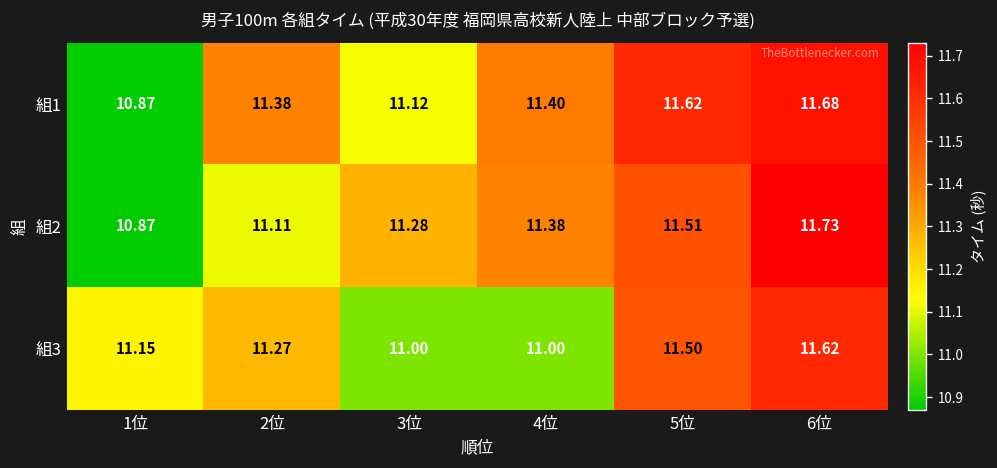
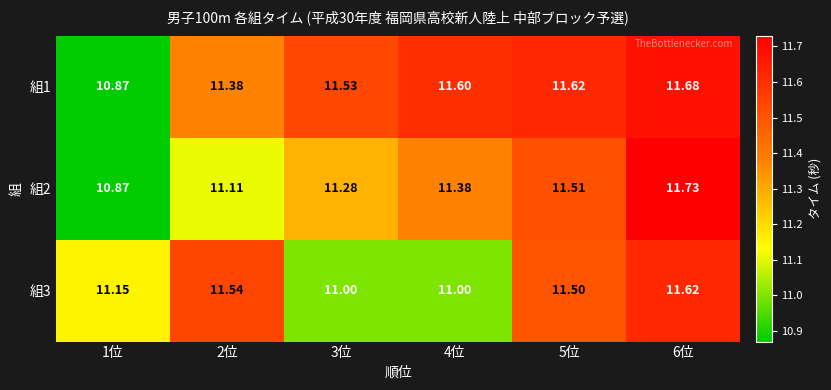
  {
    "組1": {
      "1位": 10.87,
      "2位": 11.38,
-     "3位": 11.12,
-     "4位": 11.40,
+     "3位": 11.53,
+     "4位": 11.60,
      "5位": 11.62
    },
    "組2": {
      "1位": 10.87,
      "2位": 11.11,
      "3位": 11.28,
      "4位": 11.38,
      "5位": 11.51,
      "6位": 11.73
    },
    "組3": {
      "1位": 11.15,
-     "2位": 11.27,
+     "2位": 11.54,
      "3位": 11.00,
      "4位": 11.00,
      "5位": 11.50,
      "6位": 11.62
    }
  }
